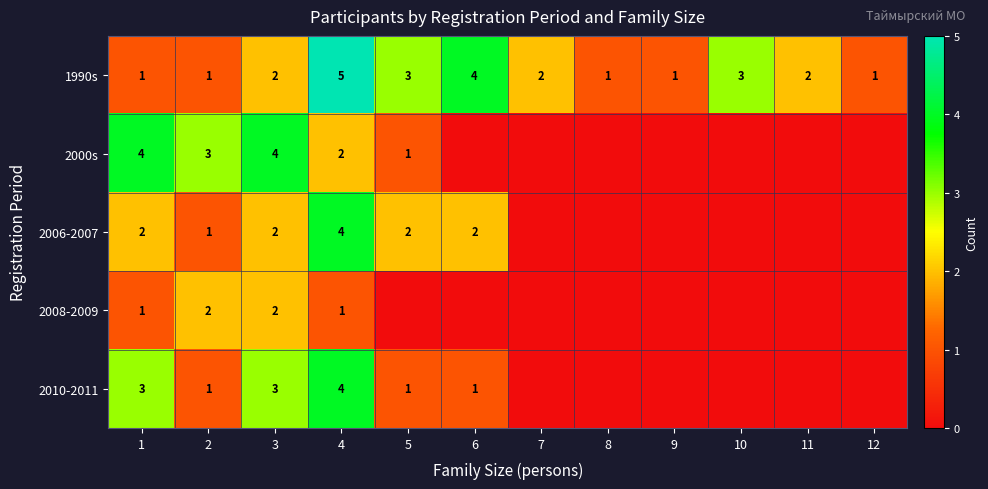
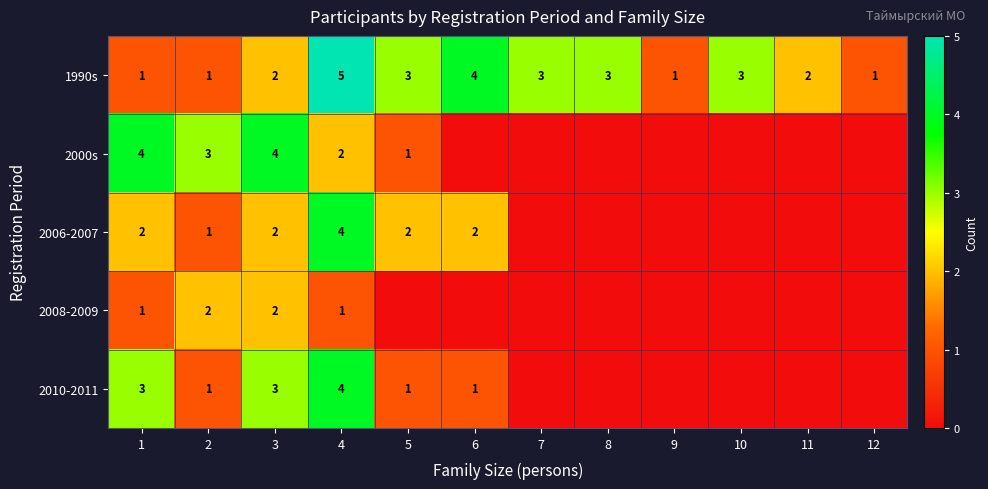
  {
    "1990s": {
      "1": 1,
      "2": 1,
      "3": 2,
      "4": 5,
      "5": 3,
      "6": 4,
-     "7": 2,
-     "8": 1,
+     "7": 3,
+     "8": 3,
      "9": 1,
      "10": 3,
      "11": 2,
      "12": 1
    },
    "2000s": {
      "1": 4,
      "2": 3,
      "3": 4,
      "4": 2,
      "5": 1
    },
    "2006-2007": {
      "1": 2,
      "2": 1,
      "3": 2,
      "4": 4,
      "5": 2,
      "6": 2
    },
    "2008-2009": {
      "1": 1,
      "2": 2,
      "3": 2,
      "4": 1
    },
    "2010-2011": {
      "1": 3,
      "2": 1,
      "3": 3,
      "4": 4,
      "5": 1,
      "6": 1
    }
  }
